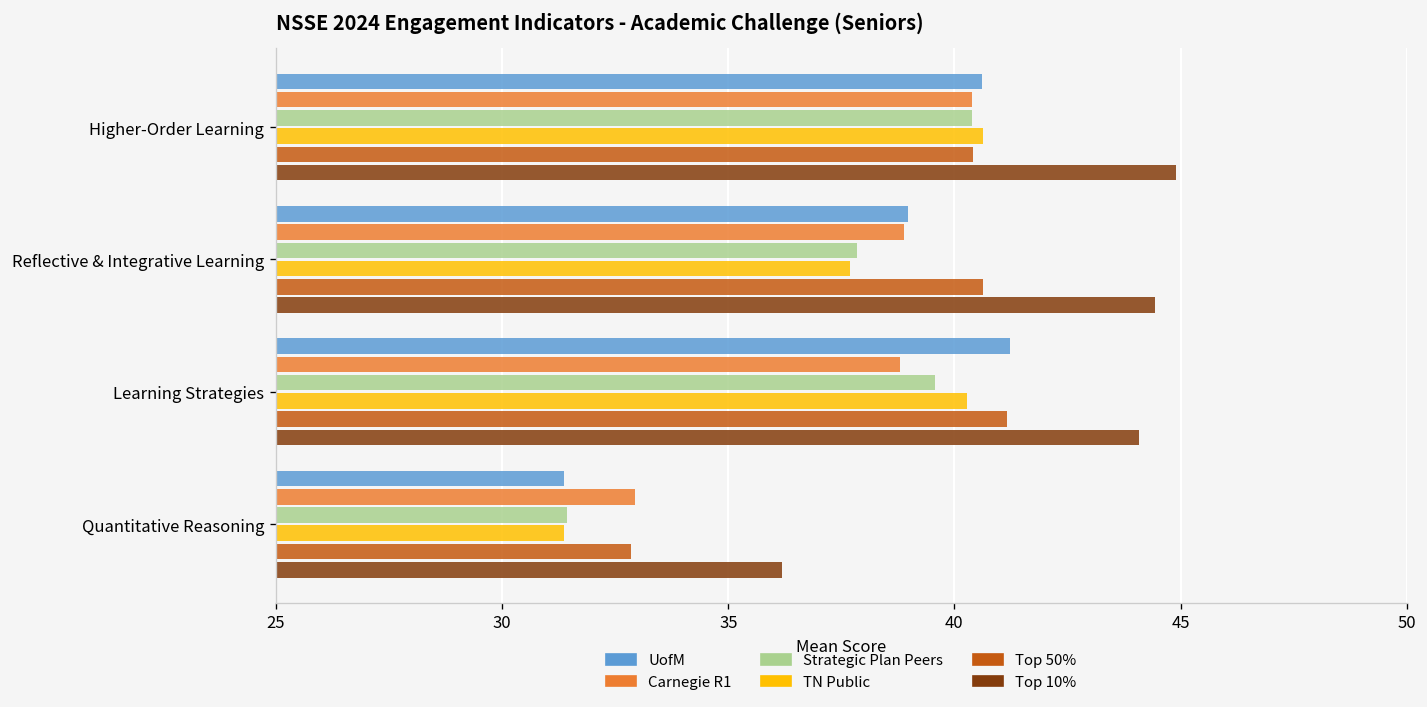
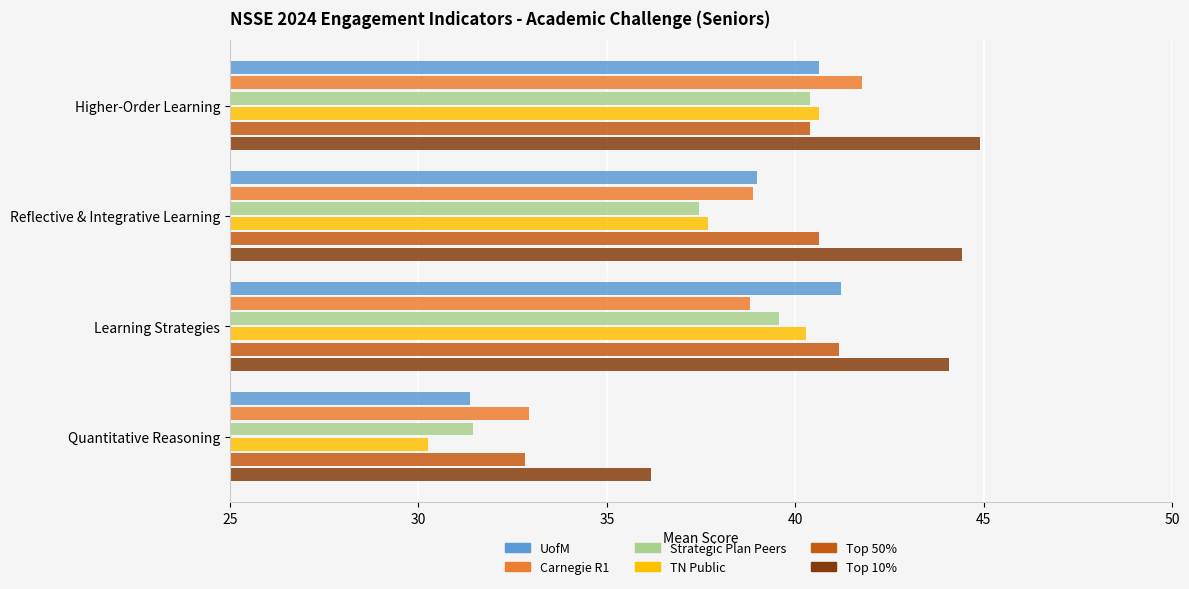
  {
    "UofM": {
      "Higher-Order Learning": 40.6,
      "Reflective & Integrative Learning": 39.0,
      "Learning Strategies": 41.2,
      "Quantitative Reasoning": 31.4
    },
    "Carnegie R1": {
-     "Higher-Order Learning": 40.4,
+     "Higher-Order Learning": 41.8,
      "Reflective & Integrative Learning": 38.9,
      "Learning Strategies": 38.8,
      "Quantitative Reasoning": 32.9
    },
    "Strategic Plan Peers": {
      "Higher-Order Learning": 40.4,
-     "Reflective & Integrative Learning": 37.9,
+     "Reflective & Integrative Learning": 37.4,
      "Learning Strategies": 39.6,
      "Quantitative Reasoning": 31.4
    },
    "TN Public": {
      "Higher-Order Learning": 40.6,
      "Reflective & Integrative Learning": 37.7,
      "Learning Strategies": 40.3,
-     "Quantitative Reasoning": 31.4
+     "Quantitative Reasoning": 30.3
    },
    "Top 50%": {
      "Higher-Order Learning": 40.4,
      "Reflective & Integrative Learning": 40.6,
      "Learning Strategies": 41.2,
      "Quantitative Reasoning": 32.8
    },
    "Top 10%": {
      "Higher-Order Learning": 44.9,
      "Reflective & Integrative Learning": 44.4,
      "Learning Strategies": 44.1,
      "Quantitative Reasoning": 36.2
    }
  }
